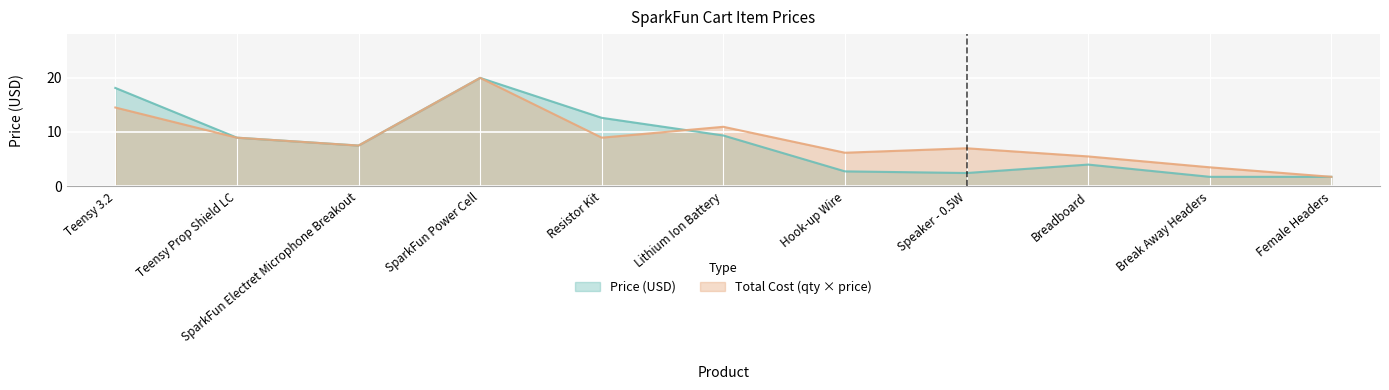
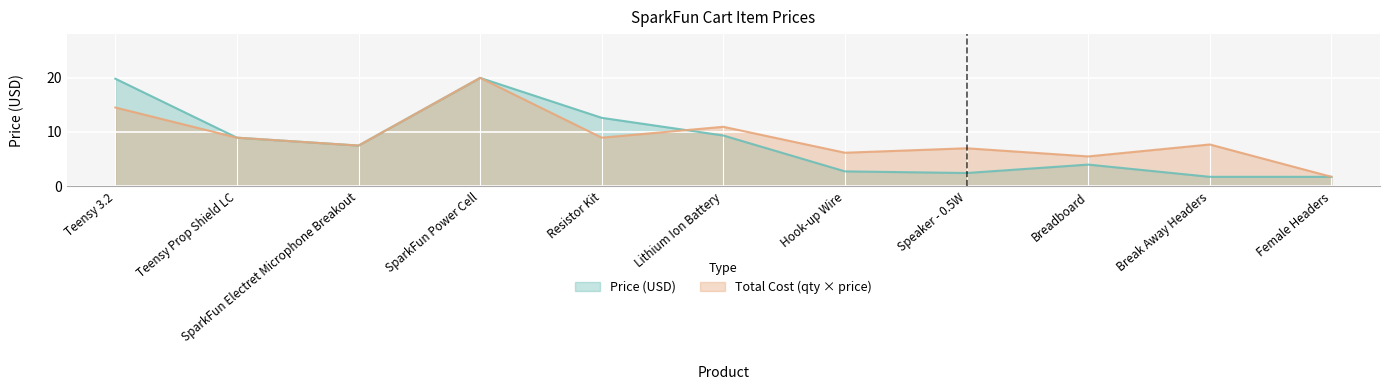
  {
    "Price (USD)": {
-     "Teensy 3.2": 18,
+     "Teensy 3.2": 20,
      "Resistor Kit": 13,
      "Lithium Ion Battery": 9,
      "Hook-up Wire": 3,
      "Speaker - 0.5W": 2,
      "Breadboard": 4,
      "Break Away Headers": 2
    },
    "Total Cost (qty × price)": {
      "Teensy 3.2": 15,
      "Resistor Kit": 9,
      "Lithium Ion Battery": 11,
      "Hook-up Wire": 6,
      "Speaker - 0.5W": 7,
      "Breadboard": 6,
-     "Break Away Headers": 4
+     "Break Away Headers": 8
    }
  }
